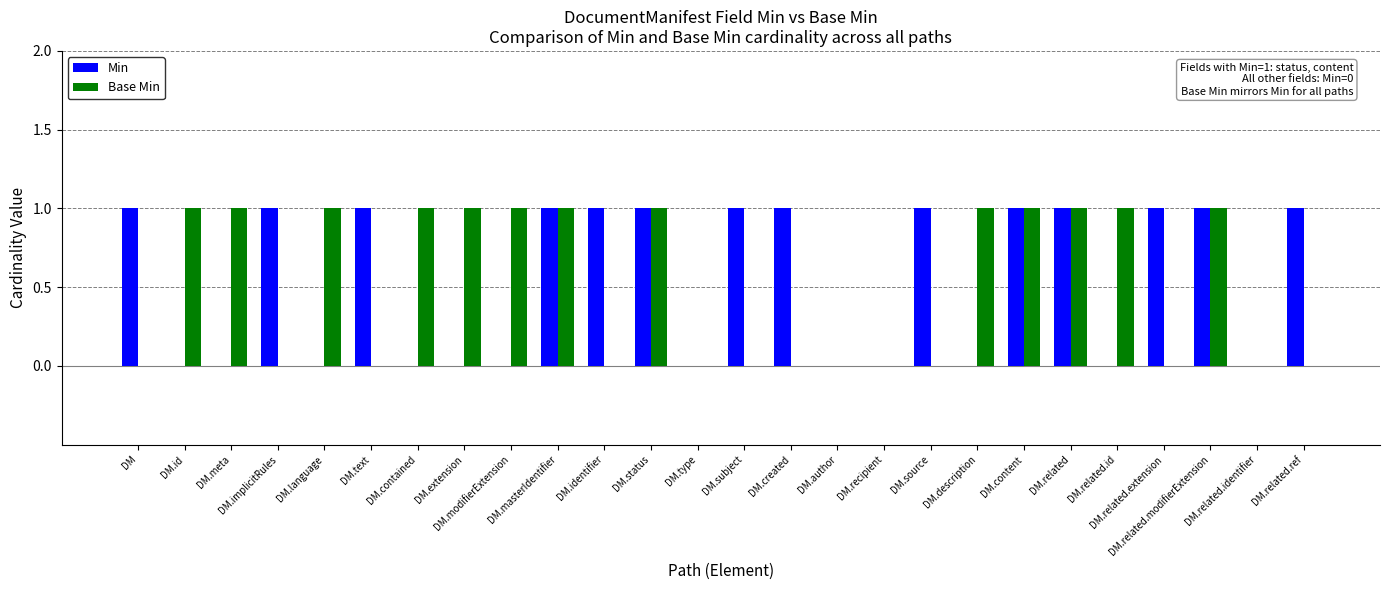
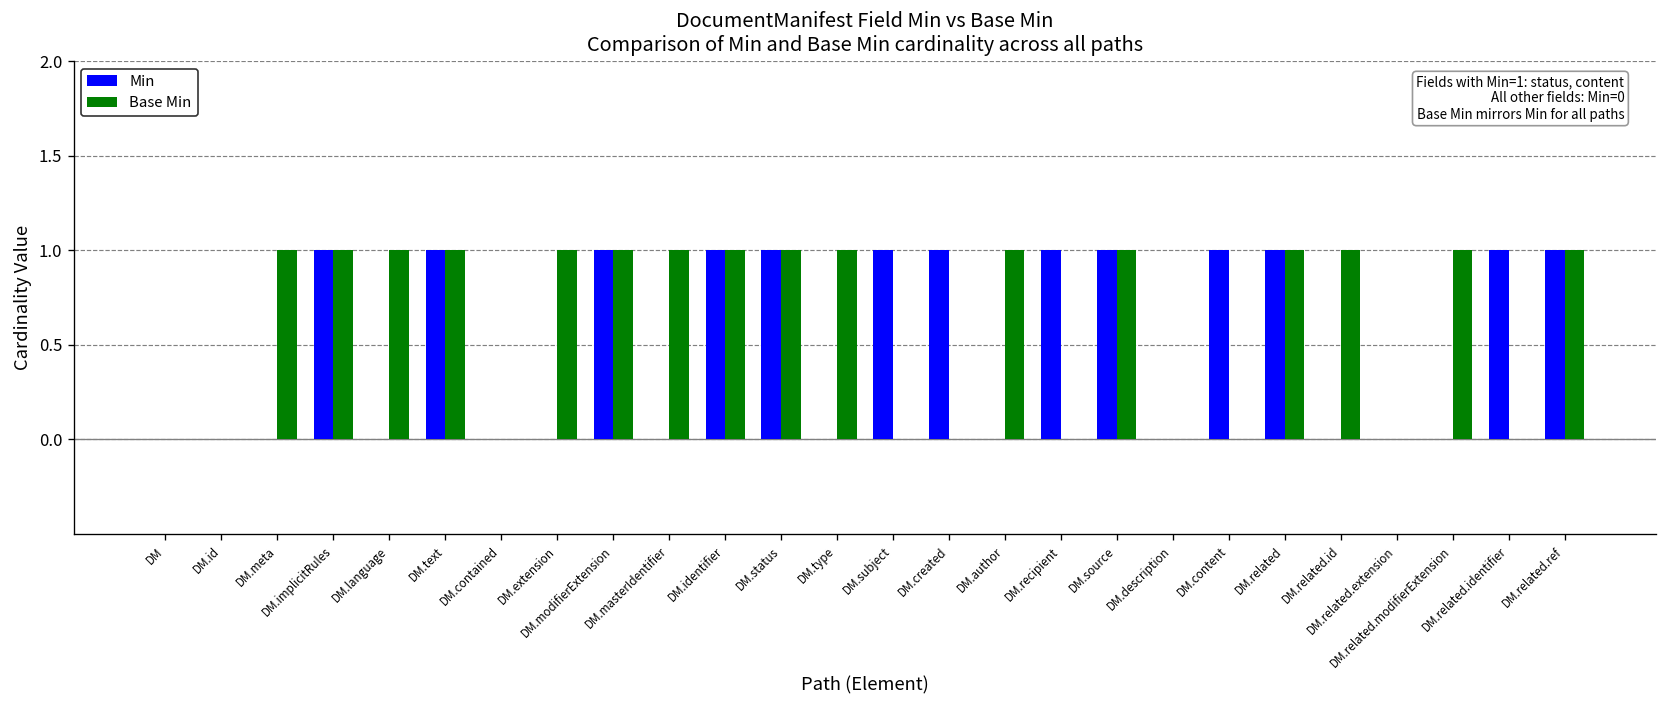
  {
    "Min": {
-     "DM": 1,
+     "DM": 0,
      "DM.id": 0,
      "DM.meta": 0,
      "DM.implicitRules": 1,
      "DM.language": 0,
      "DM.text": 1,
      "DM.contained": 0,
      "DM.extension": 0,
-     "DM.modifierExtension": 0,
-     "DM.masterIdentifier": 1,
+     "DM.modifierExtension": 1,
+     "DM.masterIdentifier": 0,
      "DM.identifier": 1,
      "DM.status": 1,
      "DM.type": 0,
      "DM.subject": 1,
      "DM.created": 1,
      "DM.author": 0,
-     "DM.recipient": 0,
+     "DM.recipient": 1,
      "DM.source": 1,
      "DM.description": 0,
      "DM.content": 1,
      "DM.related": 1,
      "DM.related.id": 0,
-     "DM.related.extension": 1,
-     "DM.related.modifierExtension": 1,
-     "DM.related.identifier": 0,
+     "DM.related.extension": 0,
+     "DM.related.modifierExtension": 0,
+     "DM.related.identifier": 1,
      "DM.related.ref": 1
    },
    "Base Min": {
      "DM": 0,
-     "DM.id": 1,
+     "DM.id": 0,
      "DM.meta": 1,
-     "DM.implicitRules": 0,
+     "DM.implicitRules": 1,
      "DM.language": 1,
-     "DM.text": 0,
-     "DM.contained": 1,
+     "DM.text": 1,
+     "DM.contained": 0,
      "DM.extension": 1,
      "DM.modifierExtension": 1,
      "DM.masterIdentifier": 1,
-     "DM.identifier": 0,
+     "DM.identifier": 1,
      "DM.status": 1,
-     "DM.type": 0,
+     "DM.type": 1,
      "DM.subject": 0,
      "DM.created": 0,
-     "DM.author": 0,
+     "DM.author": 1,
      "DM.recipient": 0,
-     "DM.source": 0,
-     "DM.description": 1,
-     "DM.content": 1,
+     "DM.source": 1,
+     "DM.description": 0,
+     "DM.content": 0,
      "DM.related": 1,
      "DM.related.id": 1,
      "DM.related.extension": 0,
      "DM.related.modifierExtension": 1,
      "DM.related.identifier": 0,
-     "DM.related.ref": 0
+     "DM.related.ref": 1
    }
  }
